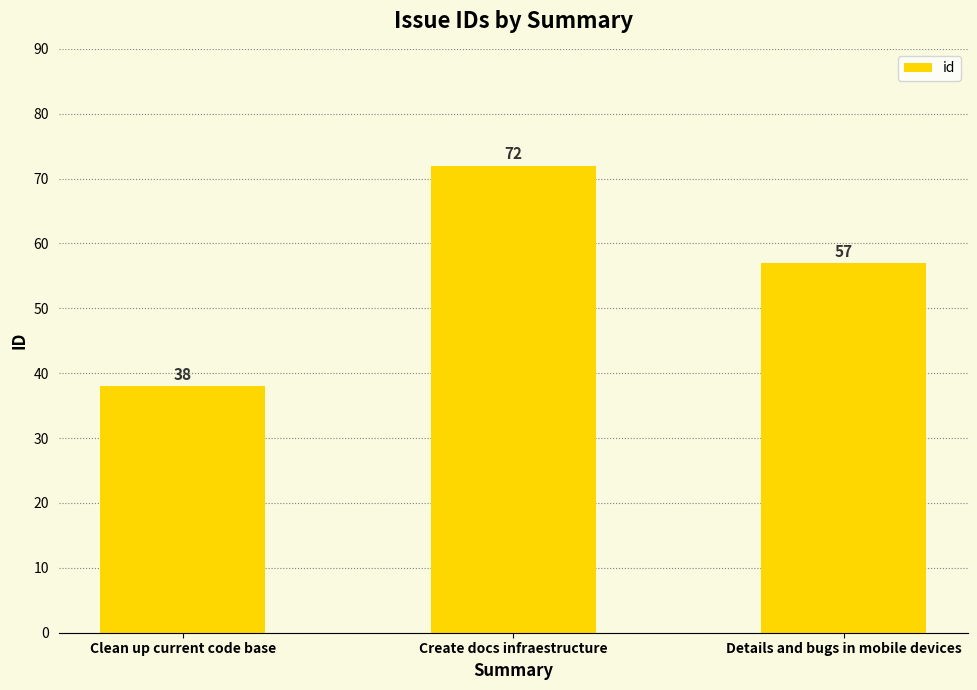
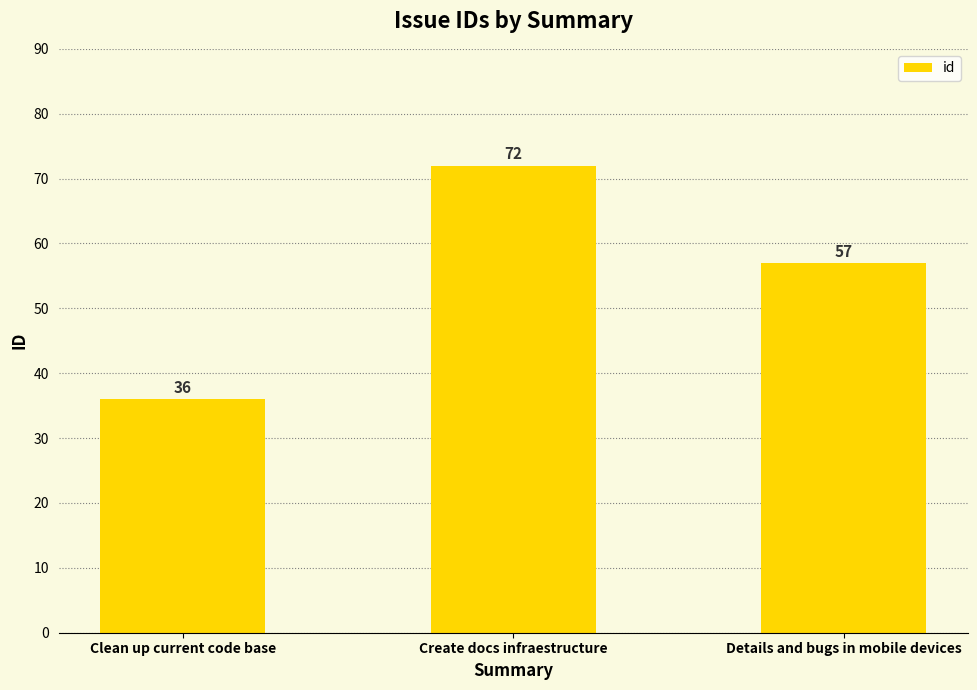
  {
-   "Clean up current code base": 38,
+   "Clean up current code base": 36,
    "Create docs infraestructure": 72,
    "Details and bugs in mobile devices": 57
  }
